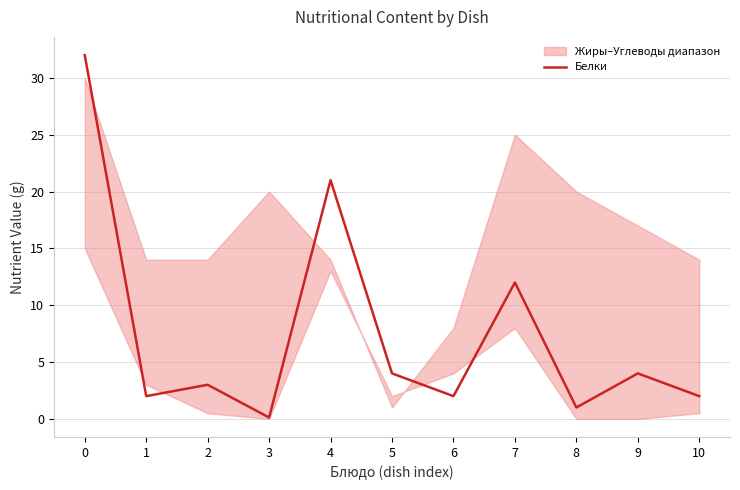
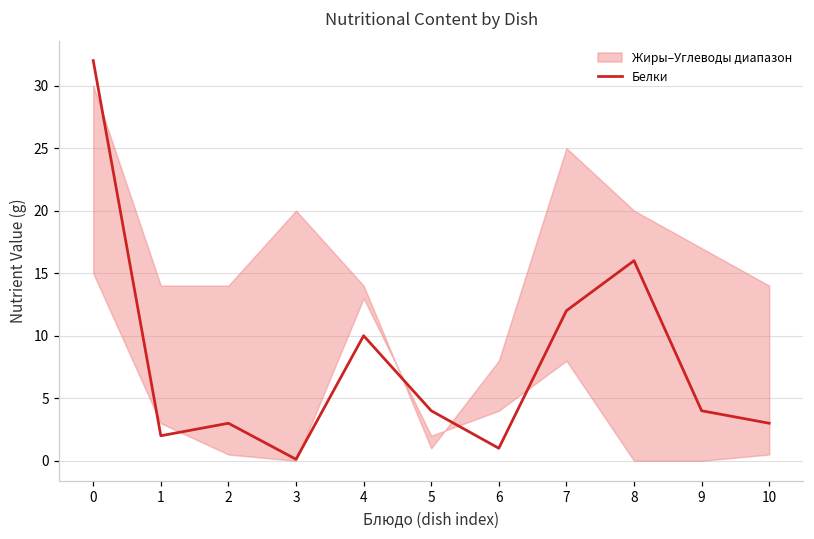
  {
    "Белки": {
      "0": 32,
      "1": 2,
      "2": 3,
      "3": 0,
-     "4": 21,
+     "4": 10,
      "5": 4,
-     "6": 2,
+     "6": 1,
      "7": 12,
-     "8": 1,
+     "8": 16,
      "9": 4,
-     "10": 2
+     "10": 3
    }
  }
